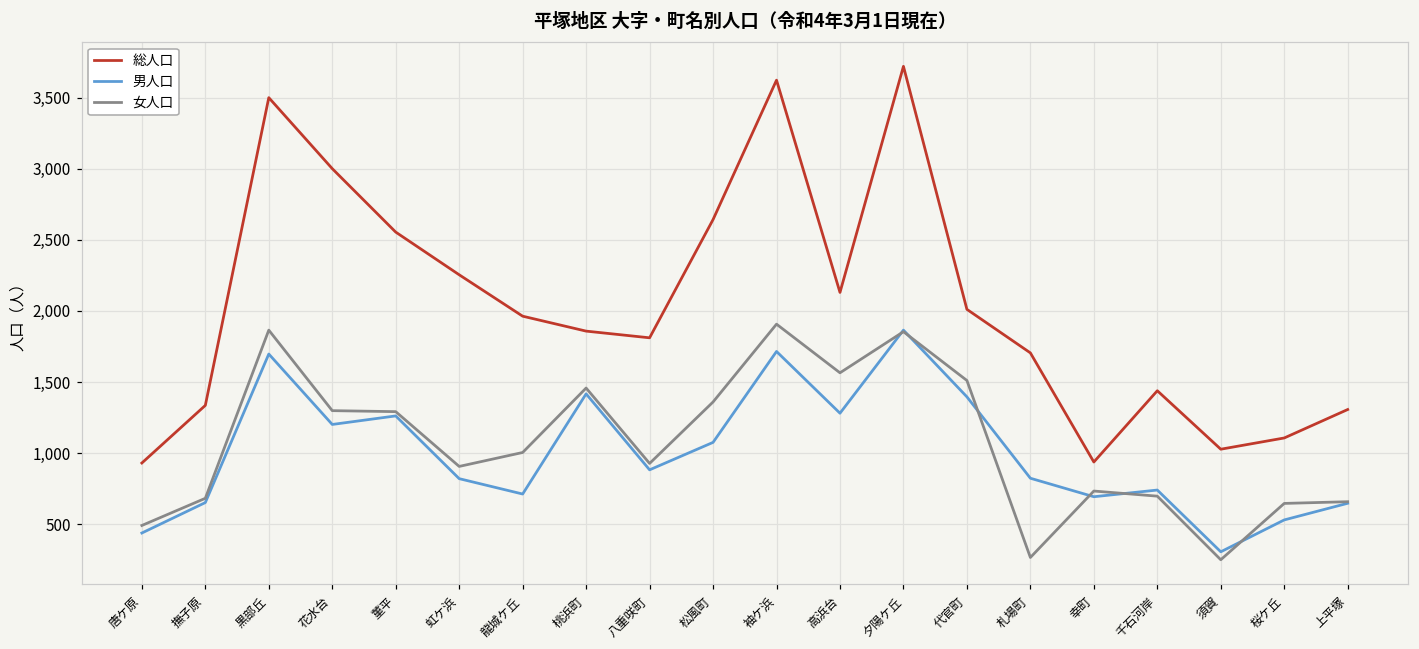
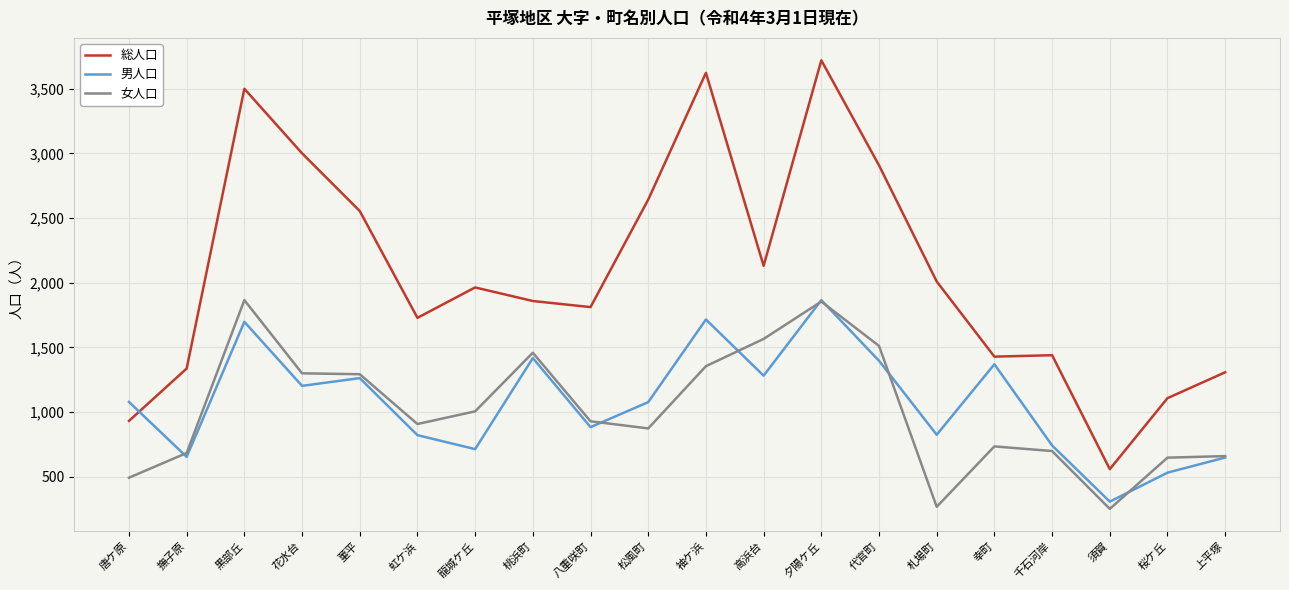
  {
    "総人口": {
      "唐ケ原": "930",
      "撫子原": "1,340",
      "黒部丘": "3,500",
      "花水台": "3,000",
      "菫平": "2,550",
-     "虹ケ浜": "2,250",
+     "虹ケ浜": "1,730",
      "龍城ケ丘": "1,960",
      "桃浜町": "1,860",
      "八重咲町": "1,810",
      "松風町": "2,640",
      "袖ケ浜": "3,620",
      "高浜台": "2,130",
      "夕陽ケ丘": "3,720",
-     "代官町": "2,010",
-     "札場町": "1,710",
-     "幸町": "940",
+     "代官町": "2,910",
+     "札場町": "2,010",
+     "幸町": "1,430",
      "千石河岸": "1,440",
-     "須賀": "1,030",
+     "須賀": "560",
      "桜ケ丘": "1,110",
      "上平塚": "1,310"
    },
    "男人口": {
-     "唐ケ原": "440",
+     "唐ケ原": "1,080",
      "撫子原": "650",
      "黒部丘": "1,700",
      "花水台": "1,200",
      "菫平": "1,260",
      "虹ケ浜": "820",
      "龍城ケ丘": "710",
      "桃浜町": "1,420",
      "八重咲町": "880",
      "松風町": "1,080",
      "袖ケ浜": "1,720",
      "高浜台": "1,280",
      "代官町": "1,400",
      "札場町": "820",
-     "幸町": "690",
+     "幸町": "1,370",
      "千石河岸": "740",
      "須賀": "310",
      "桜ケ丘": "530"
    },
    "女人口": {
      "唐ケ原": "490",
      "撫子原": "680",
      "黒部丘": "1,870",
      "花水台": "1,300",
      "菫平": "1,290",
      "虹ケ浜": "910",
      "龍城ケ丘": "1,010",
      "桃浜町": "1,460",
      "八重咲町": "930",
-     "松風町": "1,360",
-     "袖ケ浜": "1,910",
+     "松風町": "870",
+     "袖ケ浜": "1,350",
      "高浜台": "1,570",
      "代官町": "1,510",
      "札場町": "270",
      "幸町": "730",
      "千石河岸": "700",
      "須賀": "250",
      "桜ケ丘": "650"
    }
  }
